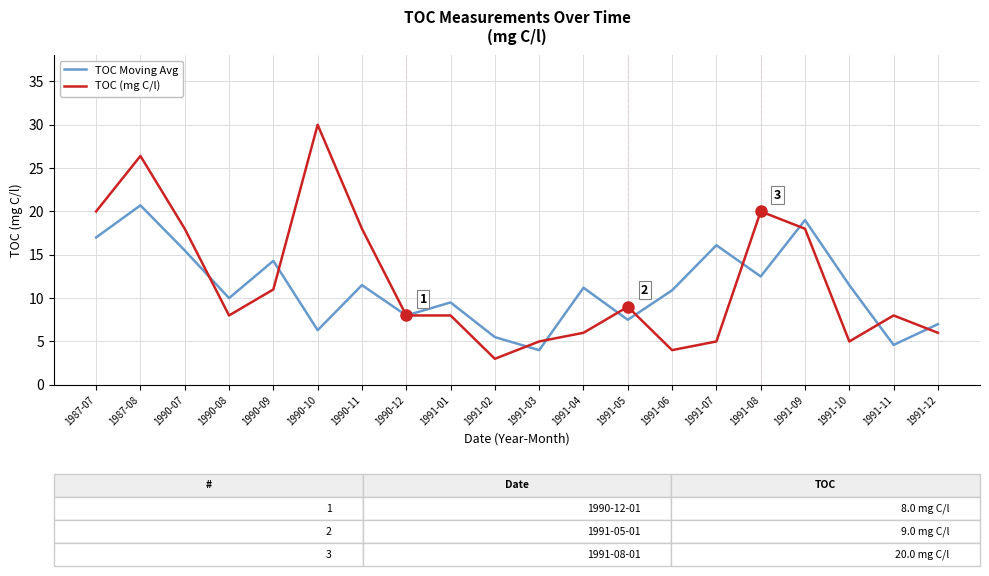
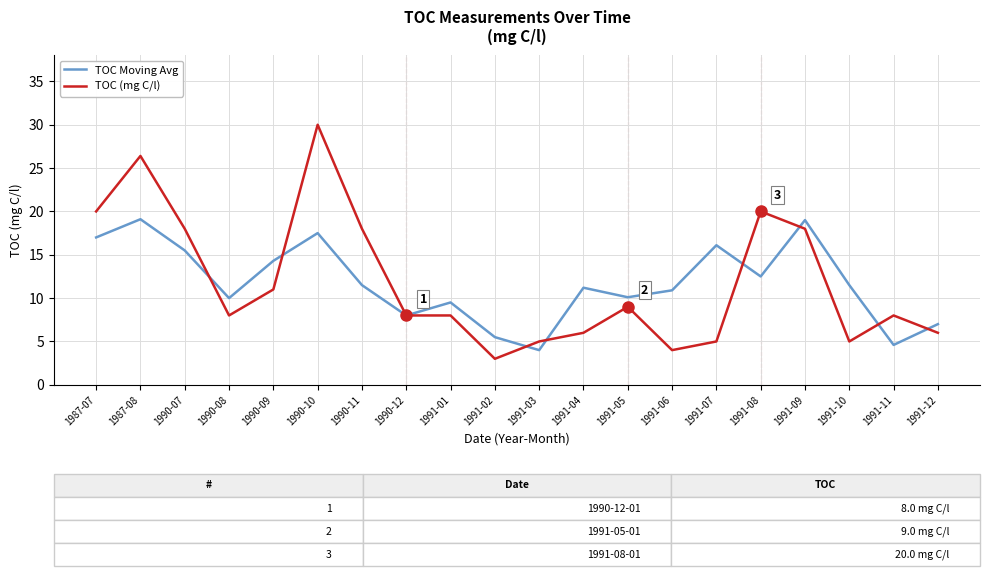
  {
    "TOC Moving Avg": {
      "1987-07": 17,
-     "1987-08": 21,
+     "1987-08": 19,
      "1990-07": 16,
      "1990-08": 10,
      "1990-09": 14,
-     "1990-10": 6,
+     "1990-10": 18,
      "1990-11": 12,
      "1991-01": 10,
      "1991-02": 6,
      "1991-03": 4,
      "1991-04": 11,
-     "1991-05": 8,
+     "1991-05": 10,
      "1991-06": 11,
      "1991-07": 16,
      "1991-08": 13,
      "1991-09": 19,
      "1991-10": 12,
      "1991-11": 5,
      "1991-12": 7
    }
  }
